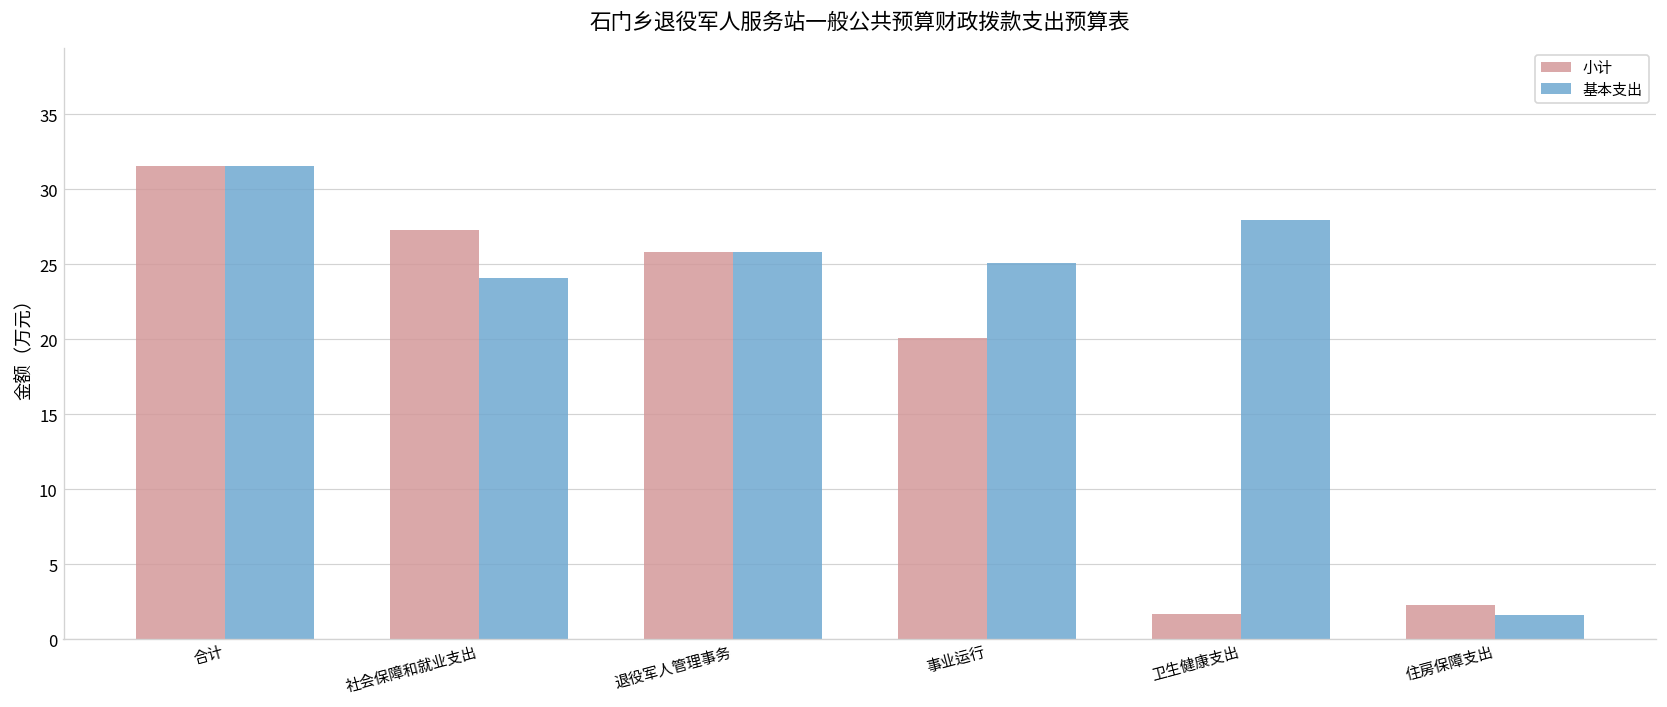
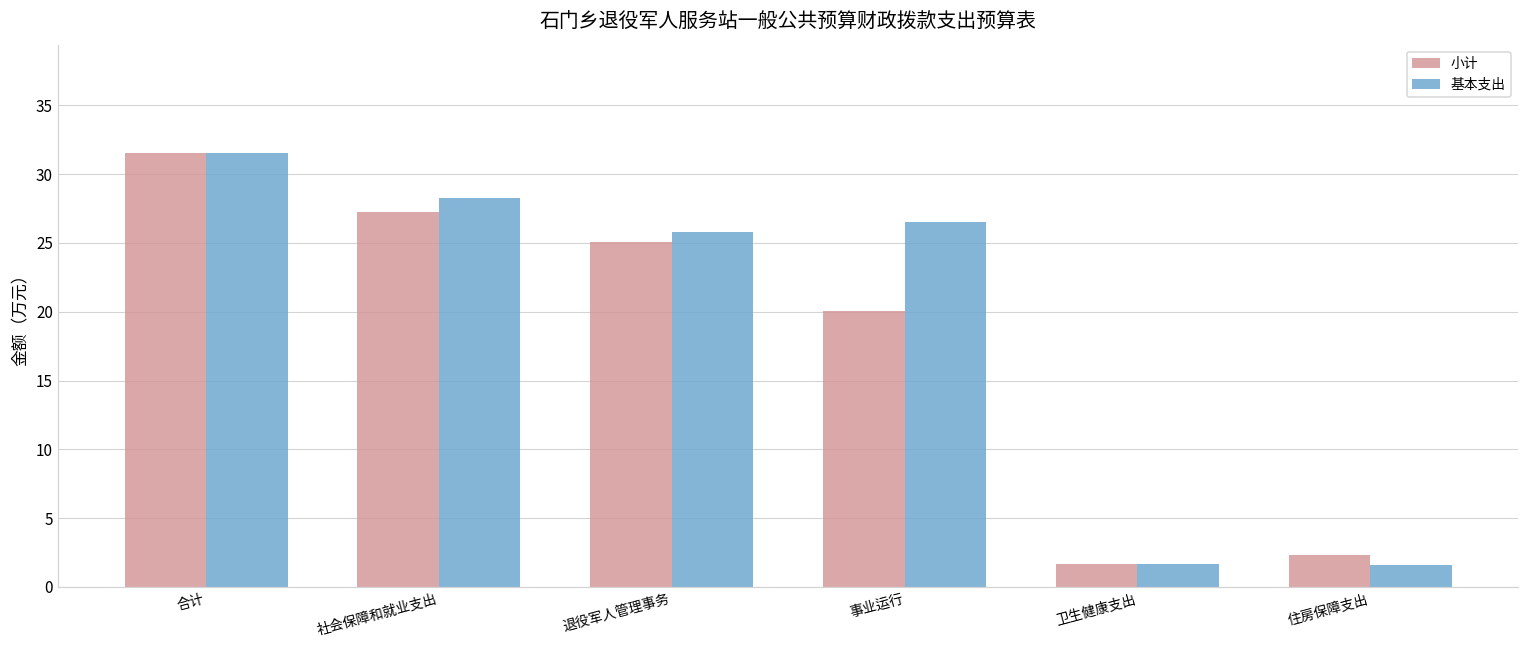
  {
    "小计": {
      "合计": 31.5,
      "社会保障和就业支出": 27.3,
-     "退役军人管理事务": 25.8,
+     "退役军人管理事务": 25.1,
      "事业运行": 20.1,
      "卫生健康支出": 1.7,
      "住房保障支出": 2.3
    },
    "基本支出": {
      "合计": 31.5,
-     "社会保障和就业支出": 24.1,
+     "社会保障和就业支出": 28.3,
      "退役军人管理事务": 25.8,
-     "事业运行": 25.1,
-     "卫生健康支出": 27.9,
+     "事业运行": 26.5,
+     "卫生健康支出": 1.7,
      "住房保障支出": 1.6
    }
  }
